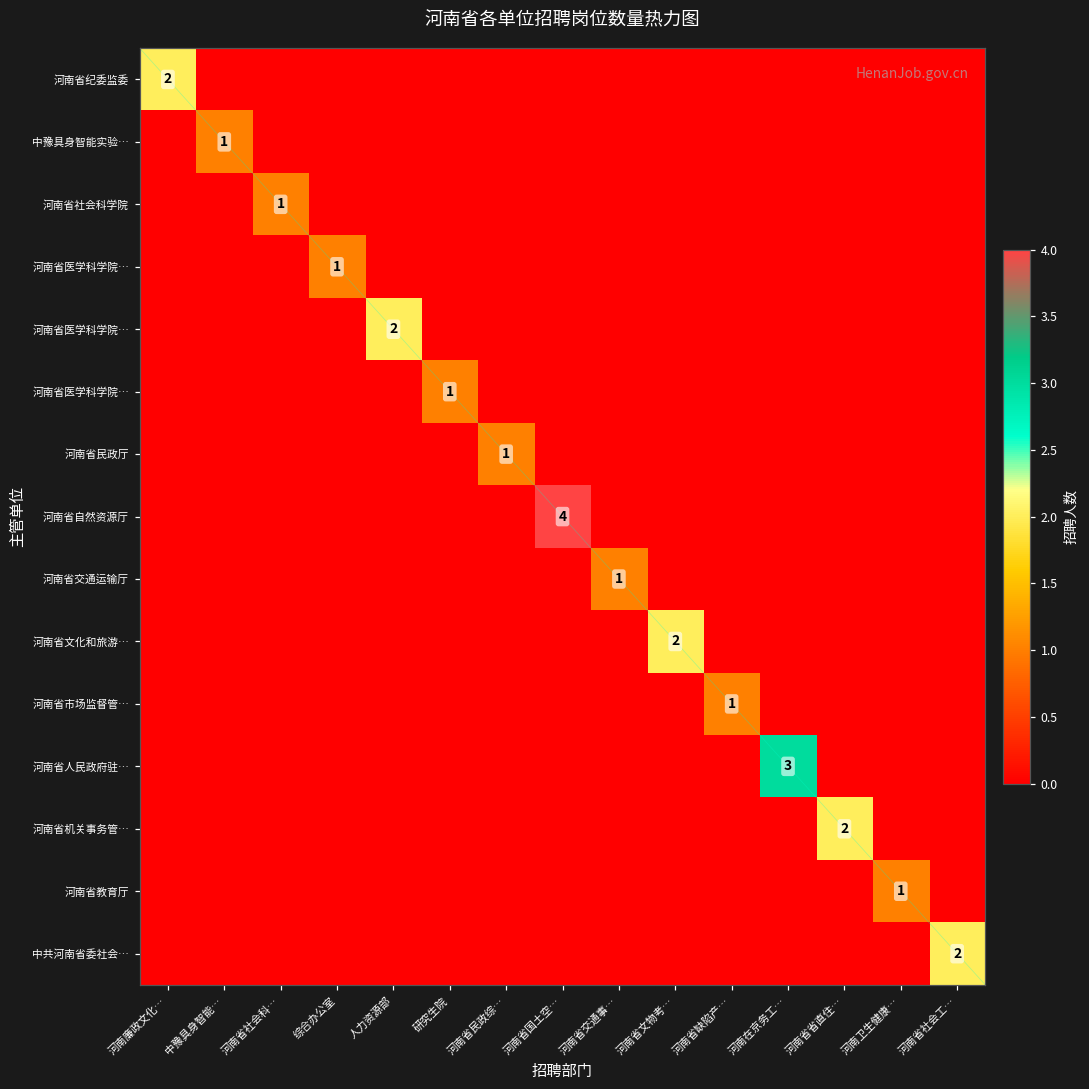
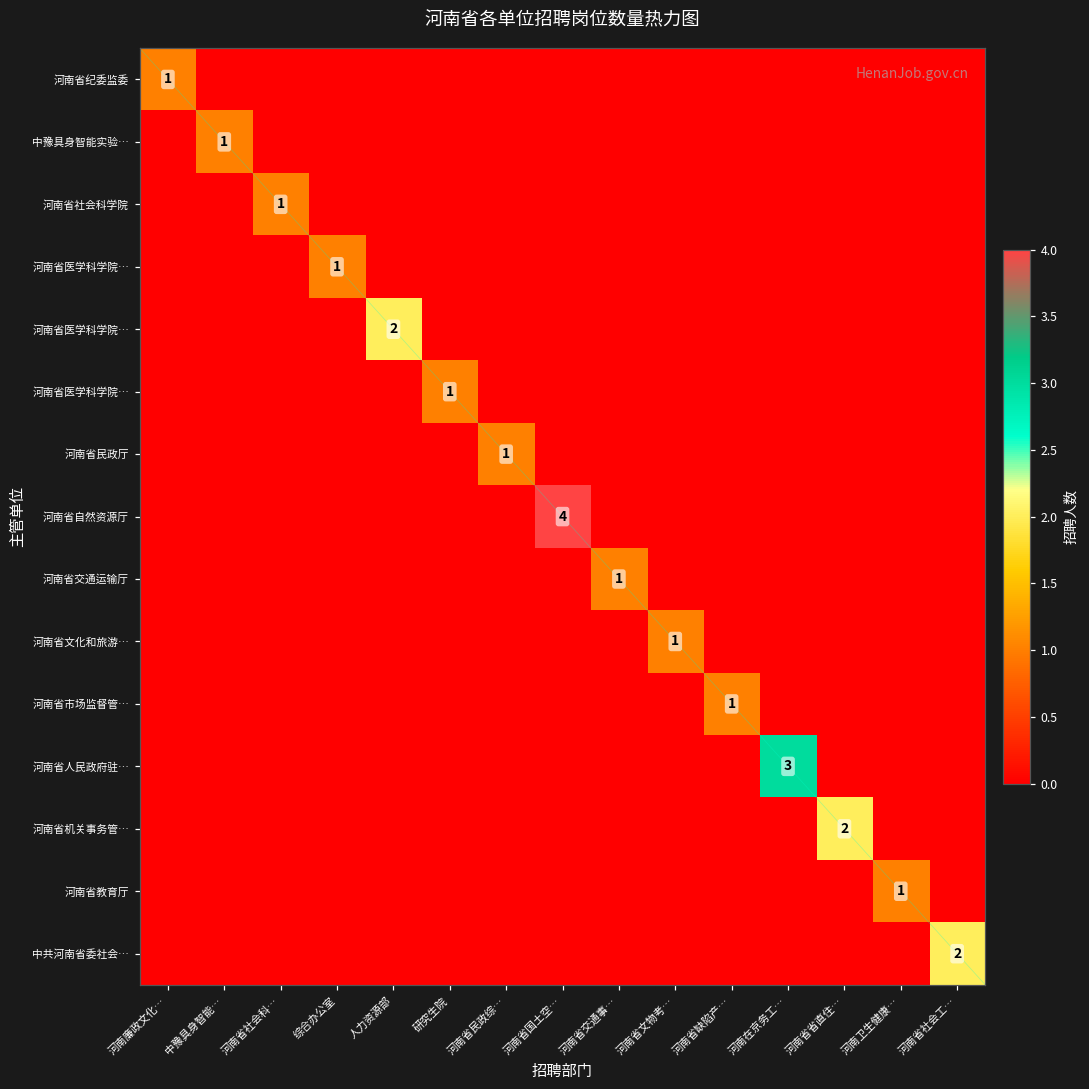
  {
    "河南省纪委监委": {
-     "河南廉政文化…": 2
+     "河南廉政文化…": 1
    },
    "河南省文化和旅游…": {
-     "河南省文物考…": 2
+     "河南省文物考…": 1
    }
  }
